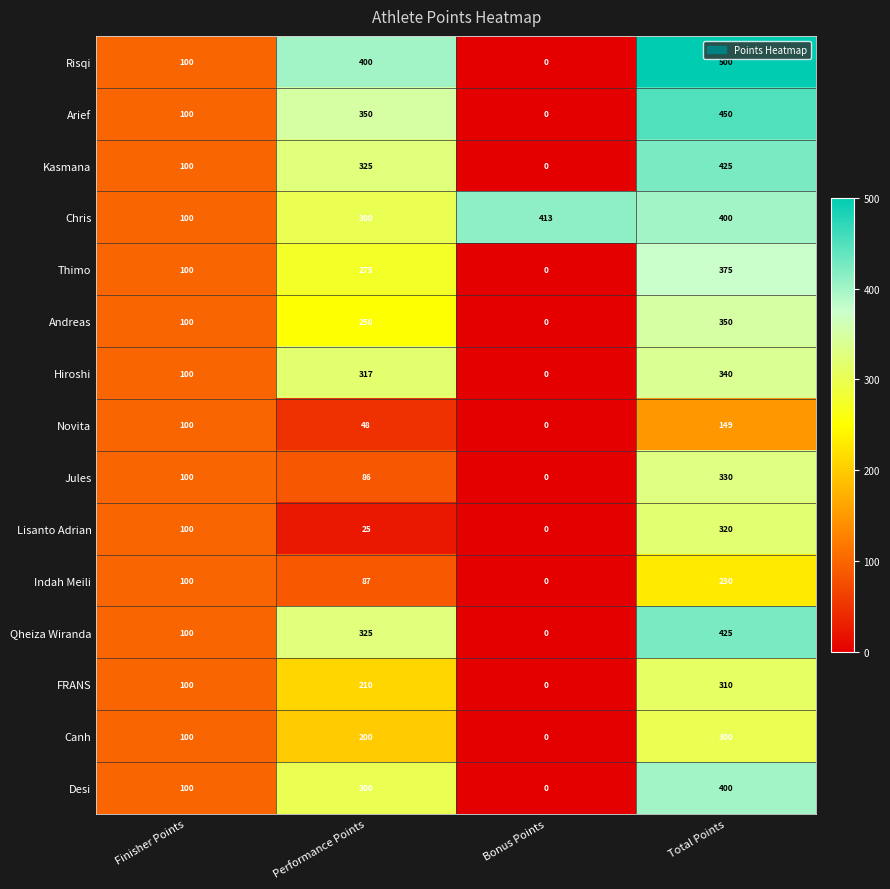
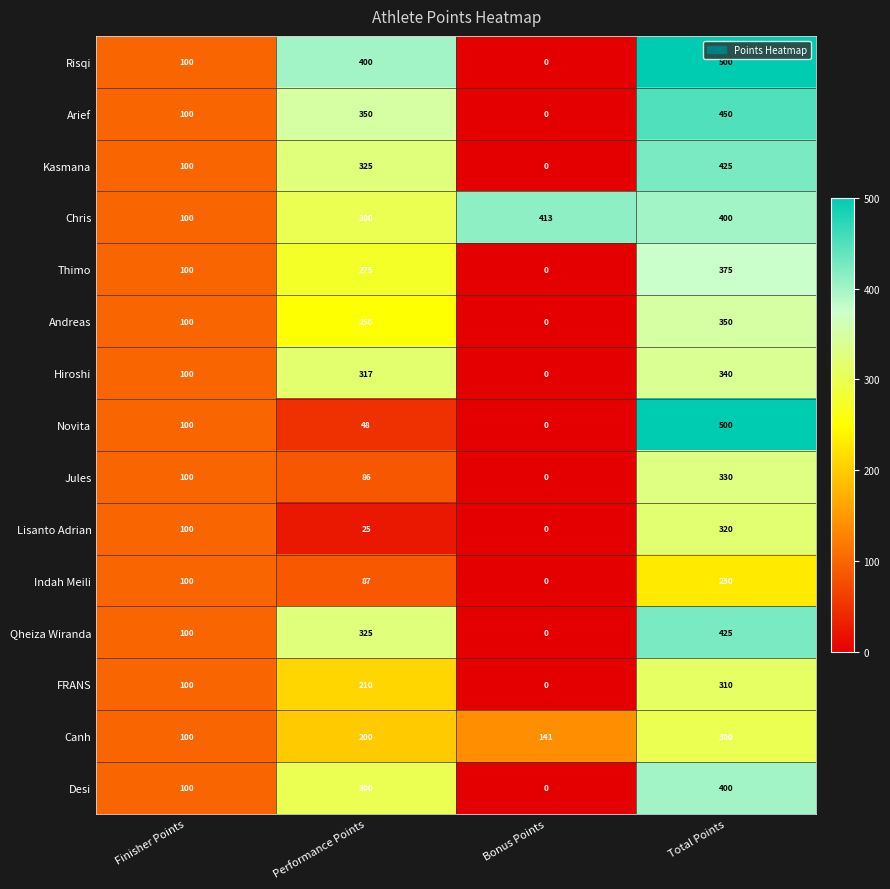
  {
    "Risqi": {
      "Finisher Points": 100,
      "Performance Points": 400,
      "Bonus Points": 0
    },
    "Arief": {
      "Finisher Points": 100,
      "Performance Points": 350,
      "Bonus Points": 0,
      "Total Points": 450
    },
    "Kasmana": {
      "Finisher Points": 100,
      "Performance Points": 325,
      "Bonus Points": 0,
      "Total Points": 425
    },
    "Chris": {
      "Finisher Points": 100,
      "Performance Points": 300,
      "Bonus Points": 413,
      "Total Points": 400
    },
    "Thimo": {
      "Finisher Points": 100,
      "Performance Points": 275,
      "Bonus Points": 0,
      "Total Points": 375
    },
    "Andreas": {
      "Finisher Points": 100,
      "Performance Points": 250,
      "Bonus Points": 0,
      "Total Points": 350
    },
    "Hiroshi": {
      "Finisher Points": 100,
      "Performance Points": 317,
      "Bonus Points": 0,
      "Total Points": 340
    },
    "Novita": {
      "Finisher Points": 100,
      "Performance Points": 48,
      "Bonus Points": 0,
-     "Total Points": 149
+     "Total Points": 500
    },
    "Jules": {
      "Finisher Points": 100,
      "Performance Points": 86,
      "Bonus Points": 0,
      "Total Points": 330
    },
    "Lisanto Adrian": {
      "Finisher Points": 100,
      "Performance Points": 25,
      "Bonus Points": 0,
      "Total Points": 320
    },
    "Indah Meili": {
      "Finisher Points": 100,
      "Performance Points": 87,
      "Bonus Points": 0,
      "Total Points": 230
    },
    "Qheiza Wiranda": {
      "Finisher Points": 100,
      "Performance Points": 325,
      "Bonus Points": 0,
      "Total Points": 425
    },
    "FRANS": {
      "Finisher Points": 100,
      "Performance Points": 210,
      "Bonus Points": 0,
      "Total Points": 310
    },
    "Canh": {
      "Finisher Points": 100,
      "Performance Points": 200,
-     "Bonus Points": 0,
+     "Bonus Points": 141,
      "Total Points": 300
    },
    "Desi": {
      "Finisher Points": 100,
      "Performance Points": 300,
      "Bonus Points": 0,
      "Total Points": 400
    }
  }
